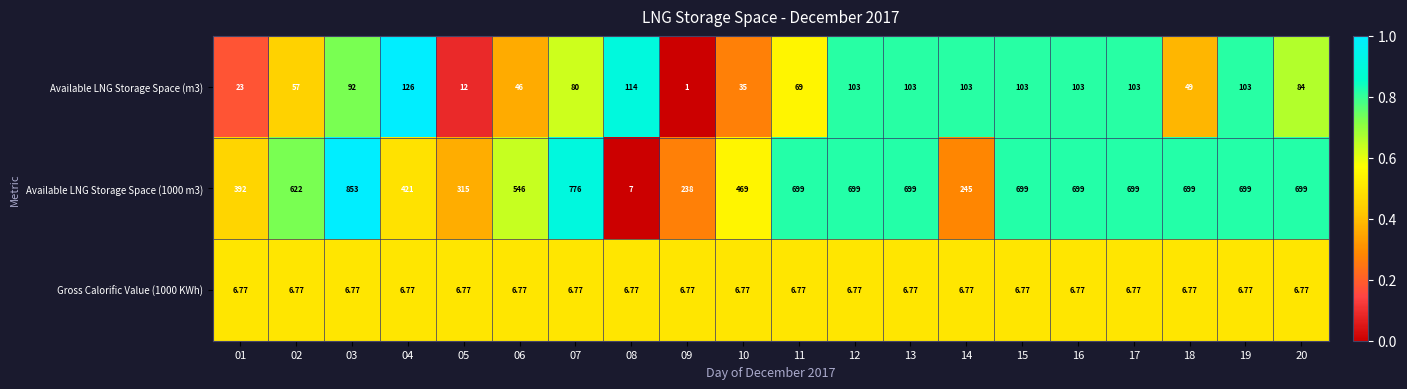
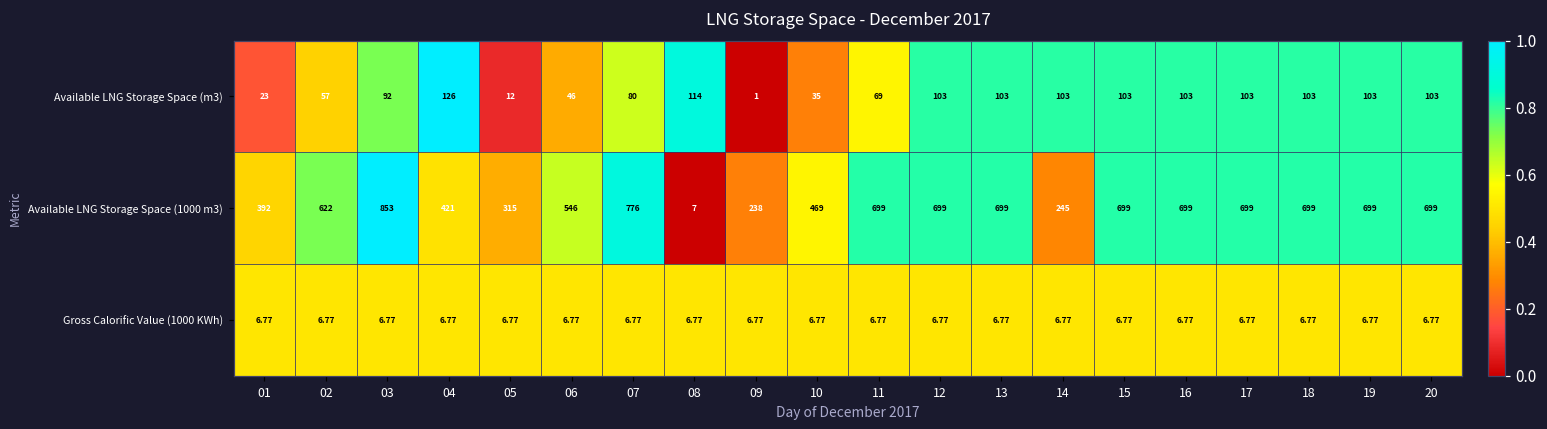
  {
    "Available LNG Storage Space (m3)": {
      "01": 23,
      "02": 57,
      "03": 92,
      "04": 126,
      "05": 12,
      "06": 46,
      "07": 80,
      "08": 114,
      "09": 1,
      "10": 35,
      "11": 69,
      "12": 103,
      "13": 103,
      "14": 103,
      "15": 103,
      "16": 103,
      "17": 103,
-     "18": 49,
+     "18": 103,
      "19": 103,
-     "20": 84
+     "20": 103
    },
    "Available LNG Storage Space (1000 m3)": {
      "01": 392,
      "02": 622,
      "03": 853,
      "04": 421,
      "05": 315,
      "06": 546,
      "07": 776,
      "08": 7,
      "09": 238,
      "10": 469,
      "11": 699,
      "12": 699,
      "13": 699,
      "14": 245,
      "15": 699,
      "16": 699,
      "17": 699,
      "18": 699,
      "19": 699,
      "20": 699
    },
    "Gross Calorific Value (1000 KWh)": {
      "01": 6.77,
      "02": 6.77,
      "03": 6.77,
      "04": 6.77,
      "05": 6.77,
      "06": 6.77,
      "07": 6.77,
      "08": 6.77,
      "09": 6.77,
      "10": 6.77,
      "11": 6.77,
      "12": 6.77,
      "13": 6.77,
      "14": 6.77,
      "15": 6.77,
      "16": 6.77,
      "17": 6.77,
      "18": 6.77,
      "19": 6.77,
      "20": 6.77
    }
  }
